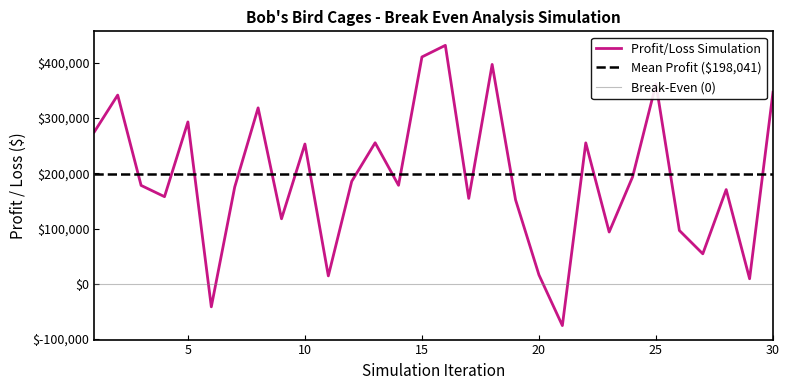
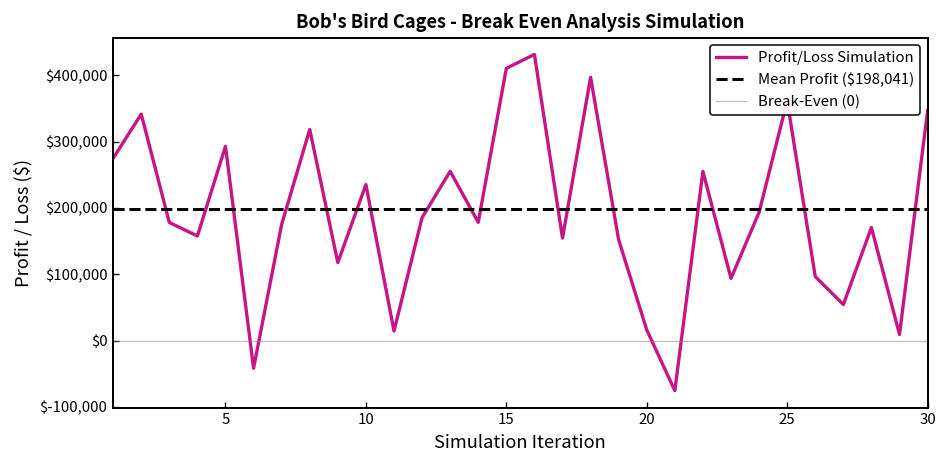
  {
    "5": "$290,000",
-   "10": "$250,000",
+   "10": "$240,000",
    "15": "$410,000",
    "20": "$20,000",
    "30": "$350,000"
  }
